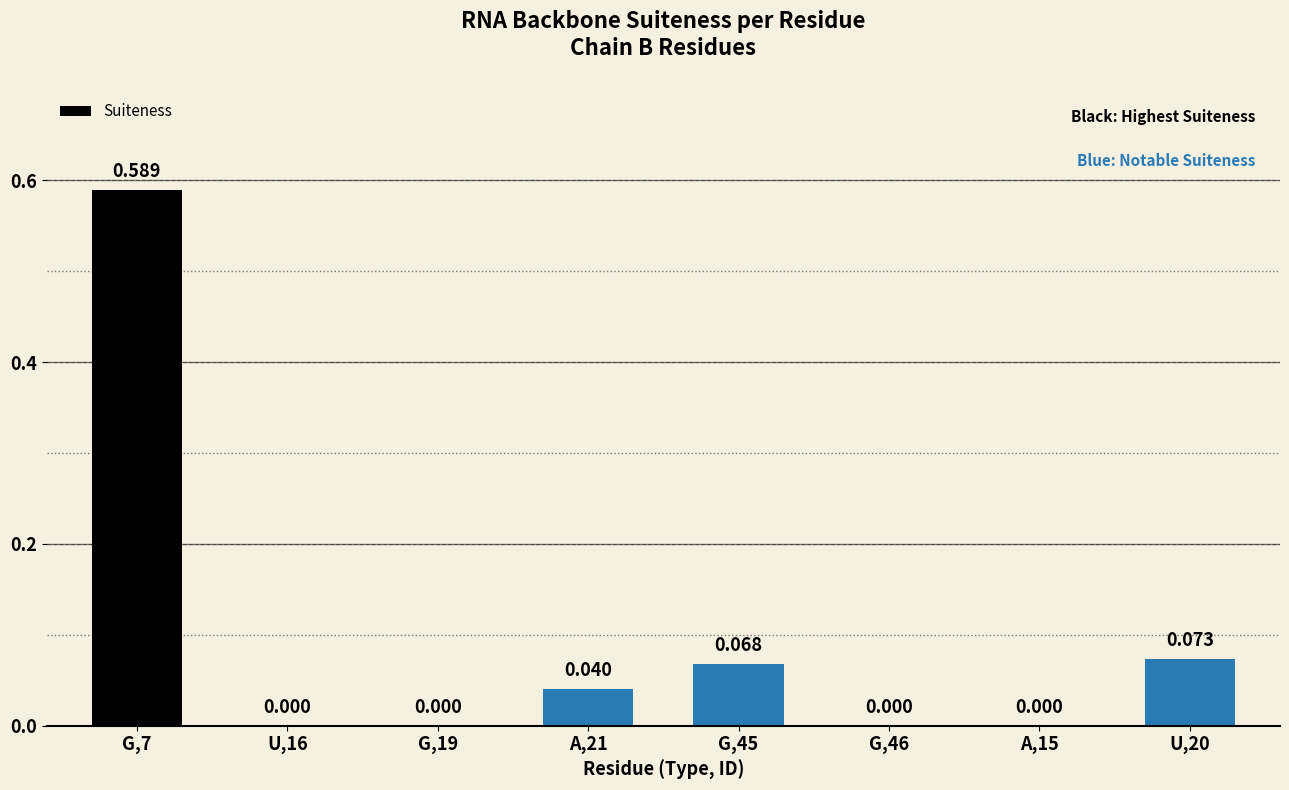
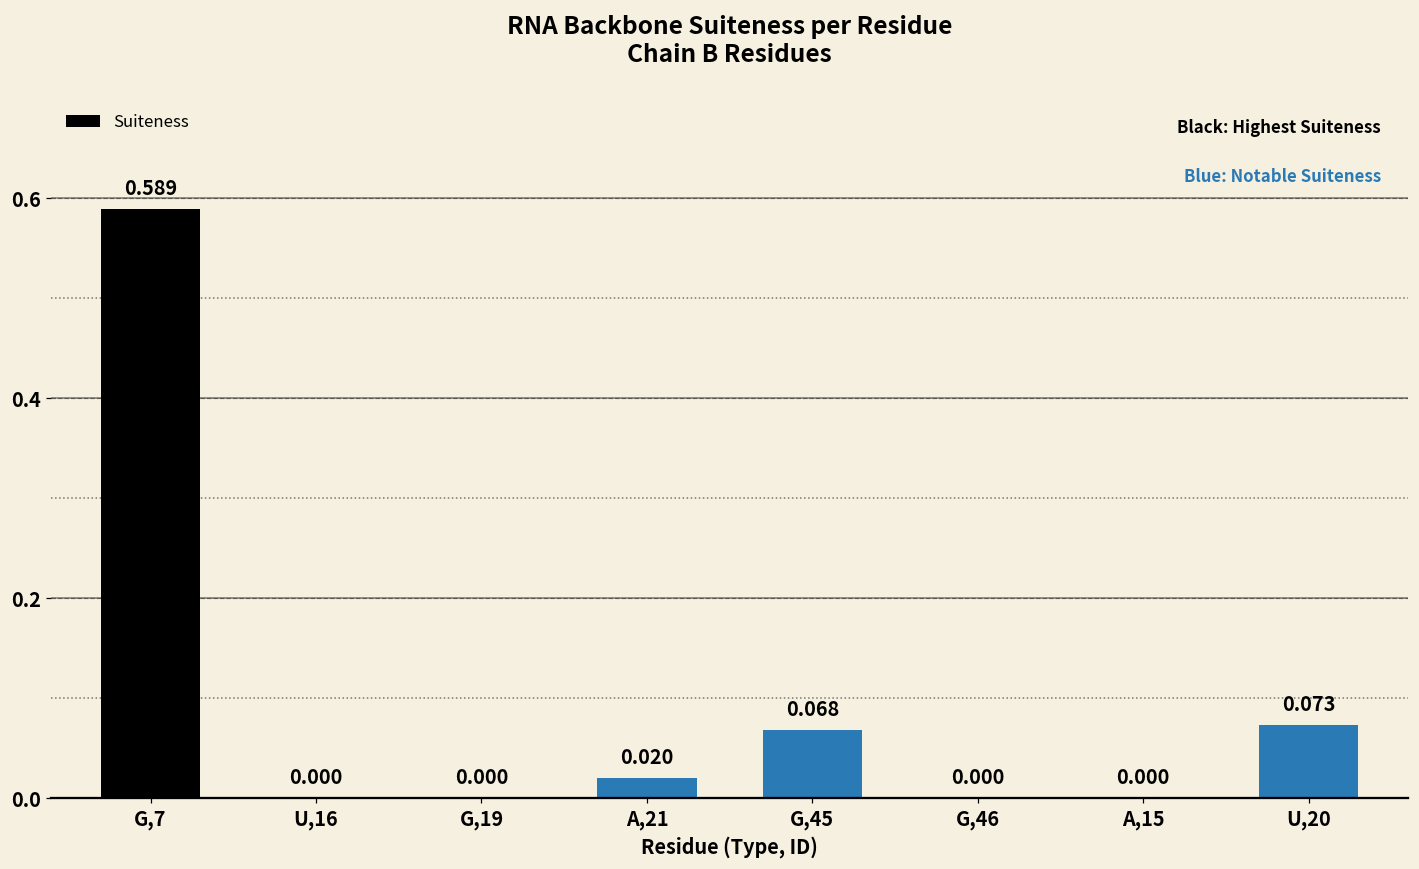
  {
    "G,7": 0.589,
    "U,16": 0.000,
    "G,19": 0.000,
-   "A,21": 0.040,
+   "A,21": 0.020,
    "G,45": 0.068,
    "G,46": 0.000,
    "A,15": 0.000,
    "U,20": 0.073
  }
